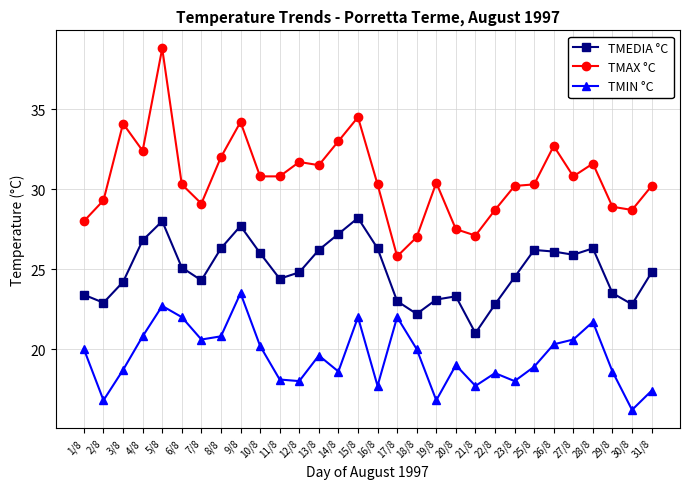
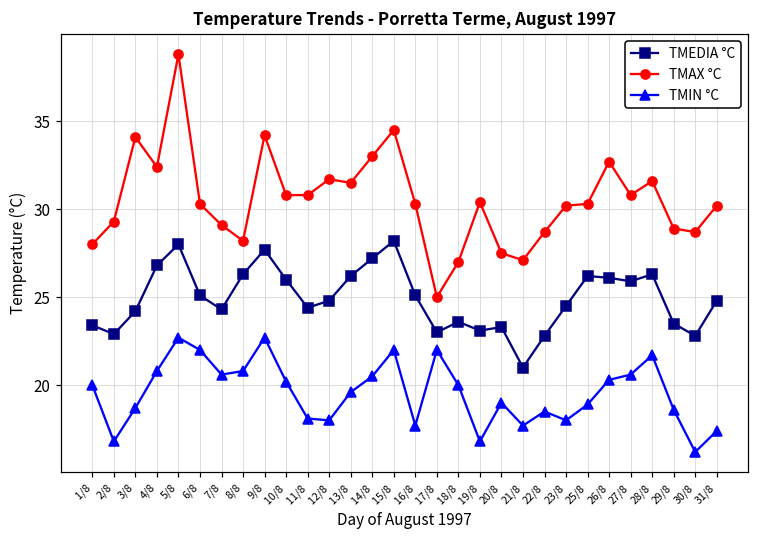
  {
    "TMEDIA °C": {
      "1/8": 23.4,
      "2/8": 22.9,
      "3/8": 24.2,
      "4/8": 26.8,
      "5/8": 28.0,
      "6/8": 25.1,
      "7/8": 24.3,
      "8/8": 26.3,
      "9/8": 27.7,
      "10/8": 26.0,
      "11/8": 24.4,
      "12/8": 24.8,
      "13/8": 26.2,
      "14/8": 27.2,
      "15/8": 28.2,
-     "16/8": 26.3,
+     "16/8": 25.1,
      "17/8": 23.0,
-     "18/8": 22.2,
+     "18/8": 23.6,
      "19/8": 23.1,
      "20/8": 23.3,
      "21/8": 21.0,
      "22/8": 22.8,
      "23/8": 24.5,
      "25/8": 26.2,
      "26/8": 26.1,
      "27/8": 25.9,
      "28/8": 26.3,
      "29/8": 23.5,
      "30/8": 22.8,
      "31/8": 24.8
    },
    "TMAX °C": {
      "1/8": 28.0,
      "2/8": 29.3,
      "3/8": 34.1,
      "4/8": 32.4,
      "5/8": 38.8,
      "6/8": 30.3,
      "7/8": 29.1,
-     "8/8": 32.0,
+     "8/8": 28.2,
      "9/8": 34.2,
      "10/8": 30.8,
      "11/8": 30.8,
      "12/8": 31.7,
      "13/8": 31.5,
      "14/8": 33.0,
      "15/8": 34.5,
      "16/8": 30.3,
-     "17/8": 25.8,
+     "17/8": 25.0,
      "18/8": 27.0,
      "19/8": 30.4,
      "20/8": 27.5,
      "21/8": 27.1,
      "22/8": 28.7,
      "23/8": 30.2,
      "25/8": 30.3,
      "26/8": 32.7,
      "27/8": 30.8,
      "28/8": 31.6,
      "29/8": 28.9,
      "30/8": 28.7,
      "31/8": 30.2
    },
    "TMIN °C": {
      "1/8": 20.0,
      "2/8": 16.8,
      "3/8": 18.7,
      "4/8": 20.8,
      "5/8": 22.7,
      "6/8": 22.0,
      "7/8": 20.6,
      "8/8": 20.8,
-     "9/8": 23.5,
+     "9/8": 22.7,
      "10/8": 20.2,
      "11/8": 18.1,
      "12/8": 18.0,
      "13/8": 19.6,
-     "14/8": 18.6,
+     "14/8": 20.5,
      "15/8": 22.0,
      "16/8": 17.7,
      "17/8": 22.0,
      "18/8": 20.0,
      "19/8": 16.8,
      "20/8": 19.0,
      "21/8": 17.7,
      "22/8": 18.5,
      "23/8": 18.0,
      "25/8": 18.9,
      "26/8": 20.3,
      "27/8": 20.6,
      "28/8": 21.7,
      "29/8": 18.6,
      "30/8": 16.2,
      "31/8": 17.4
    }
  }
